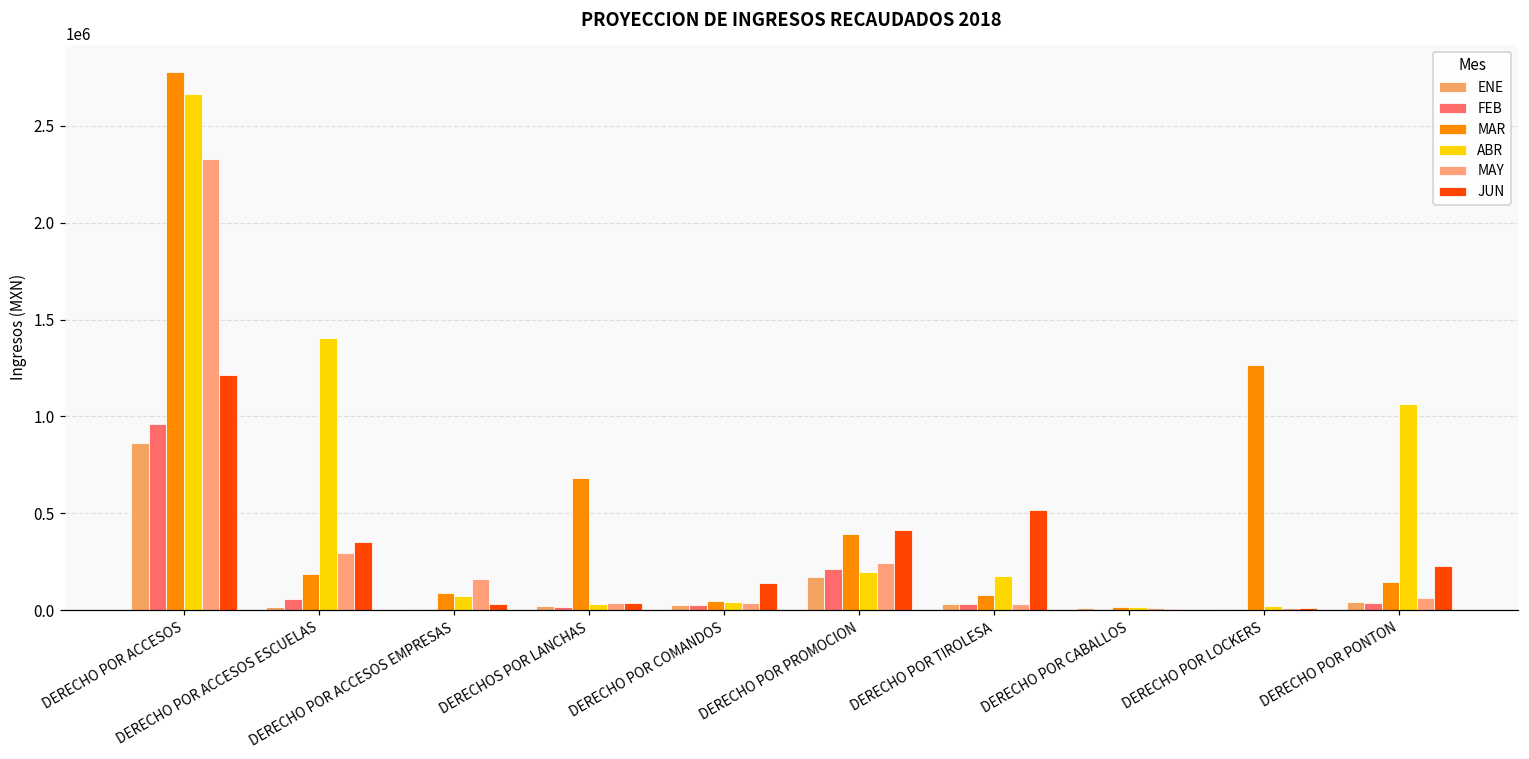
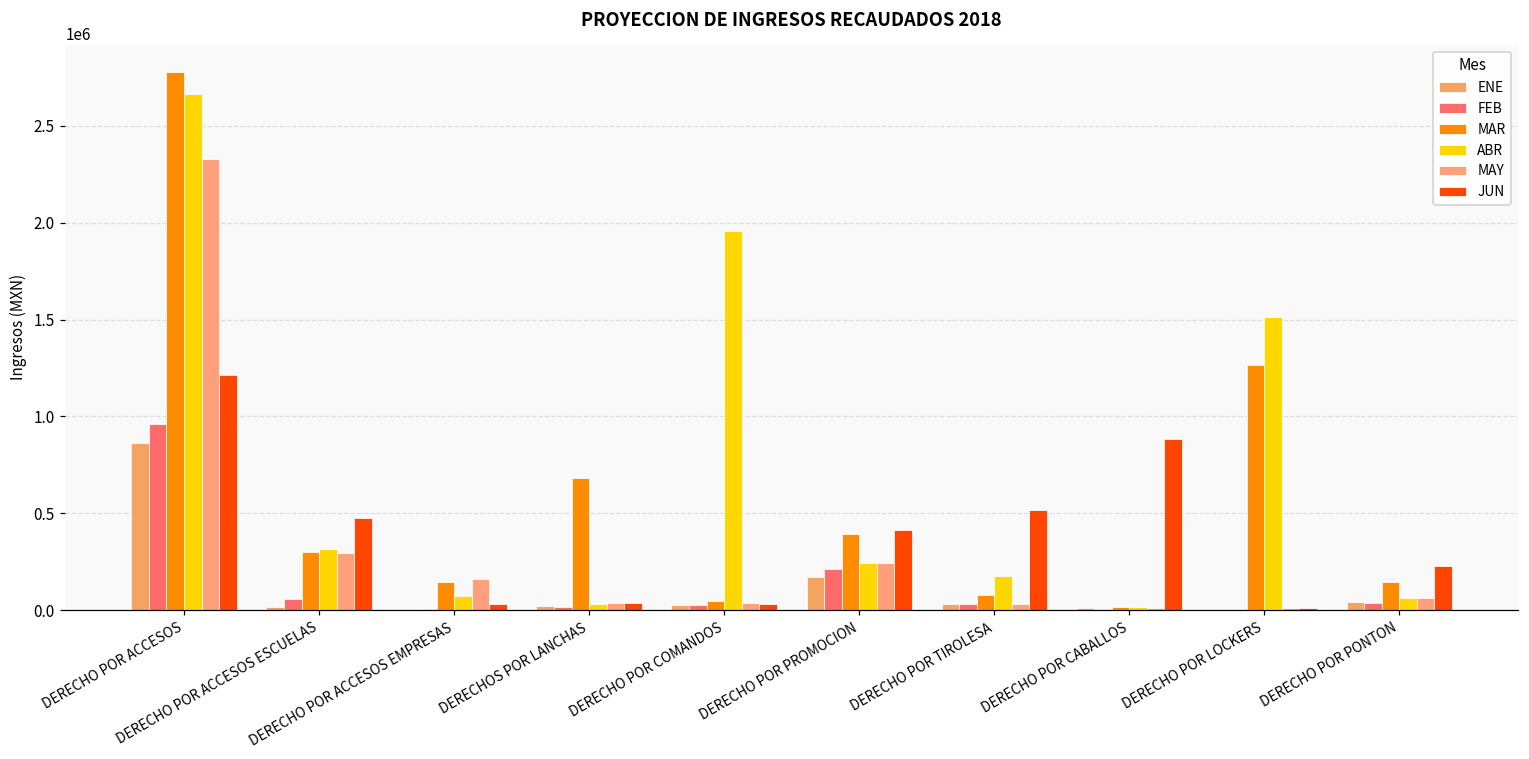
  {
    "MAR": {
      "DERECHO POR ACCESOS": 2780000,
-     "DERECHO POR ACCESOS ESCUELAS": 180000,
-     "DERECHO POR ACCESOS EMPRESAS": 90000,
+     "DERECHO POR ACCESOS ESCUELAS": 300000,
+     "DERECHO POR ACCESOS EMPRESAS": 150000,
      "DERECHOS POR LANCHAS": 680000,
      "DERECHO POR COMANDOS": 50000,
      "DERECHO POR PROMOCION": 390000,
      "DERECHO POR TIROLESA": 80000,
      "DERECHO POR CABALLOS": 20000,
      "DERECHO POR LOCKERS": 1270000,
      "DERECHO POR PONTON": 150000
    },
    "ABR": {
      "DERECHO POR ACCESOS": 2660000,
-     "DERECHO POR ACCESOS ESCUELAS": 1410000,
+     "DERECHO POR ACCESOS ESCUELAS": 310000,
      "DERECHO POR ACCESOS EMPRESAS": 70000,
      "DERECHOS POR LANCHAS": 30000,
-     "DERECHO POR COMANDOS": 40000,
-     "DERECHO POR PROMOCION": 200000,
+     "DERECHO POR COMANDOS": 1960000,
+     "DERECHO POR PROMOCION": 250000,
      "DERECHO POR TIROLESA": 180000,
      "DERECHO POR CABALLOS": 10000,
-     "DERECHO POR LOCKERS": 20000,
-     "DERECHO POR PONTON": 1060000
+     "DERECHO POR LOCKERS": 1510000,
+     "DERECHO POR PONTON": 60000
    },
    "JUN": {
      "DERECHO POR ACCESOS": 1210000,
-     "DERECHO POR ACCESOS ESCUELAS": 350000,
+     "DERECHO POR ACCESOS ESCUELAS": 470000,
      "DERECHO POR ACCESOS EMPRESAS": 30000,
      "DERECHOS POR LANCHAS": 30000,
-     "DERECHO POR COMANDOS": 140000,
+     "DERECHO POR COMANDOS": 30000,
      "DERECHO POR PROMOCION": 410000,
      "DERECHO POR TIROLESA": 510000,
-     "DERECHO POR CABALLOS": 0,
+     "DERECHO POR CABALLOS": 890000,
      "DERECHO POR PONTON": 230000
    }
  }
